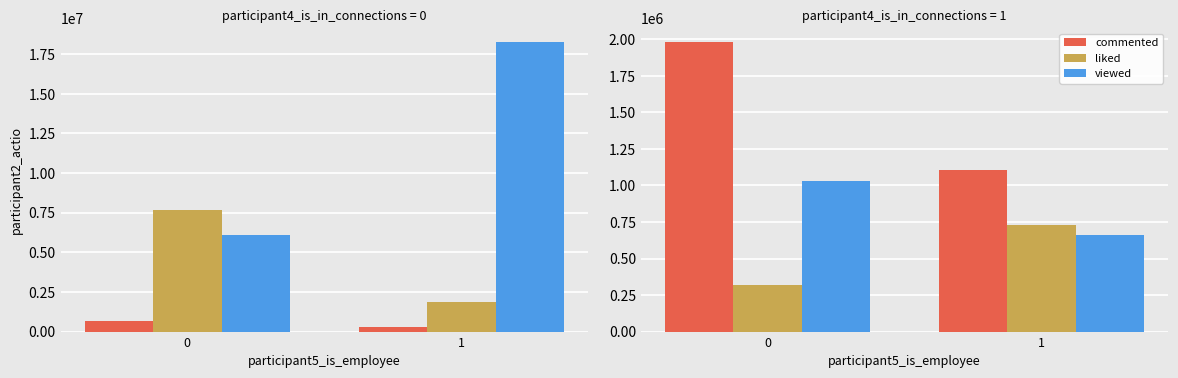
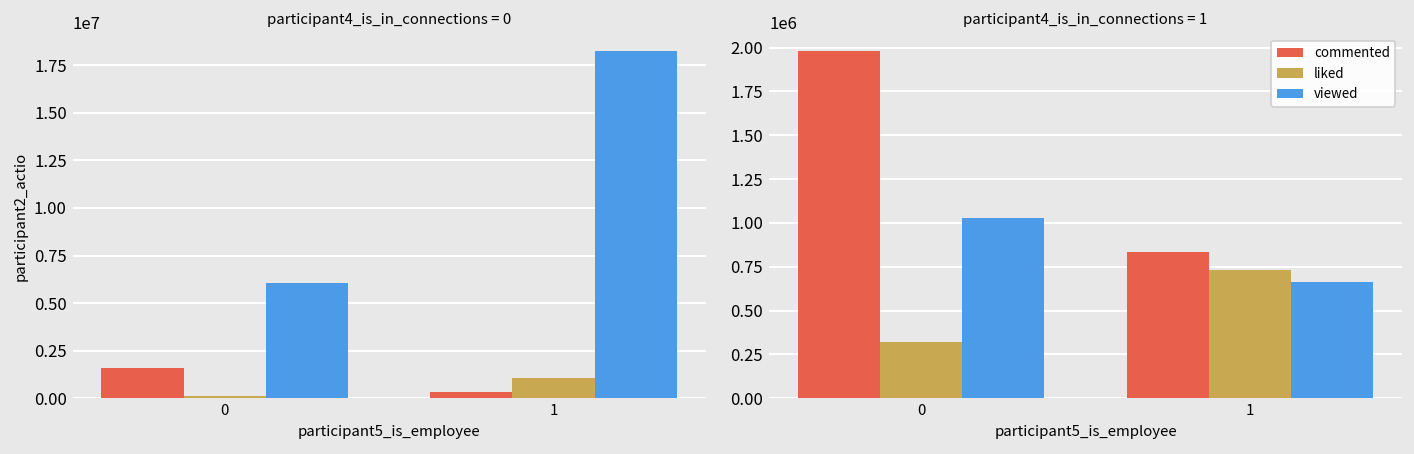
  {
    "participant4_is_in_connections = 0": {
      "commented": {
-       "0": 700000,
+       "0": 1600000,
        "1": 300000
      },
      "liked": {
-       "0": 7700000,
-       "1": 1900000
+       "0": 100000,
+       "1": 1100000
      },
      "viewed": {
        "0": 6100000,
        "1": 18200000
      }
    },
    "participant4_is_in_connections = 1": {
      "commented": {
        "0": 1980000,
-       "1": 1100000
+       "1": 830000
      },
      "liked": {
        "0": 320000,
        "1": 730000
      },
      "viewed": {
        "0": 1030000,
        "1": 660000
      }
    }
  }
